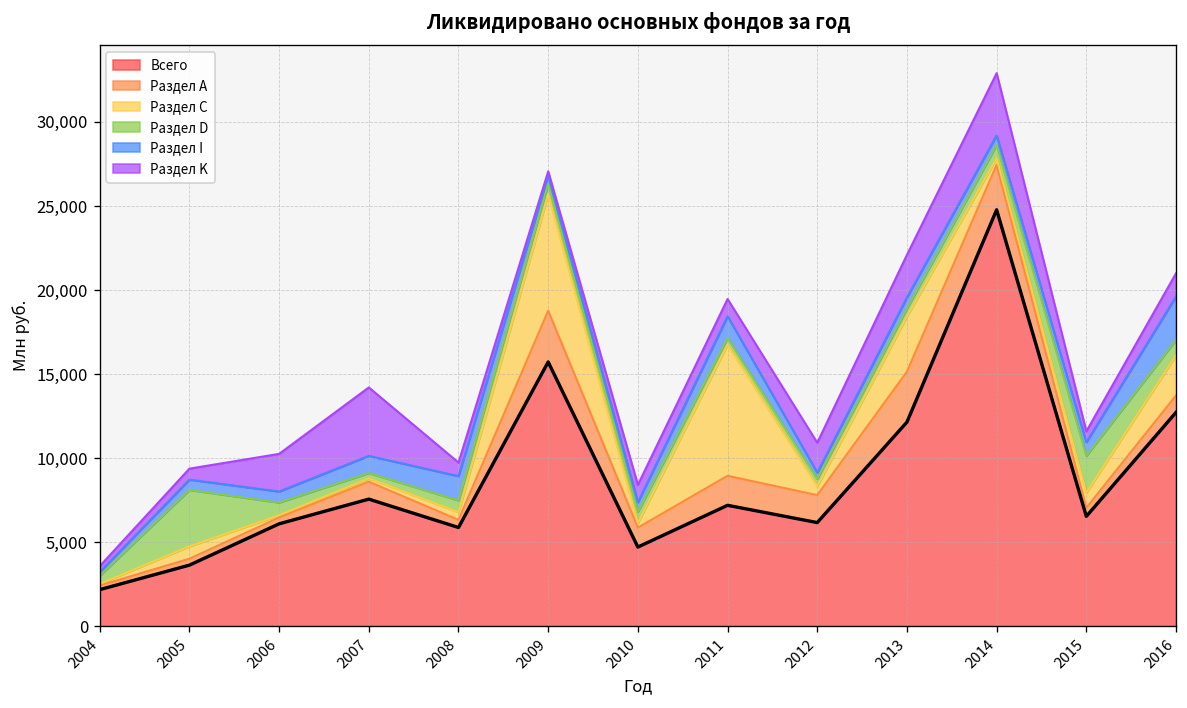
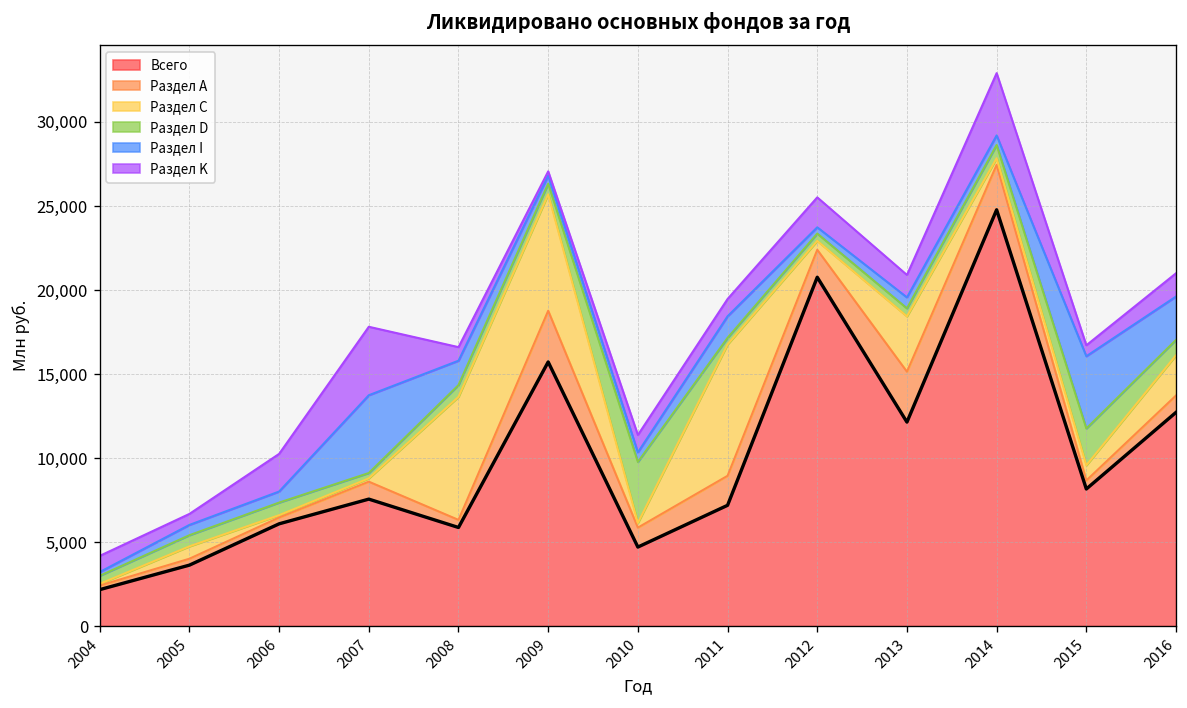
  {
    "Всего": {
      "2004": "2,200",
      "2005": "3,600",
      "2006": "6,100",
      "2007": "7,600",
      "2008": "5,900",
      "2009": "15,700",
      "2010": "4,700",
      "2011": "7,200",
-     "2012": "6,200",
+     "2012": "20,800",
      "2013": "12,100",
      "2014": "24,800",
-     "2015": "6,500",
+     "2015": "8,200",
      "2016": "12,700"
    },
    "Раздел А": {
      "2005": "400",
      "2007": "1,000",
      "2008": "500",
      "2009": "3,000",
      "2010": "1,200",
      "2011": "1,800",
      "2012": "1,600",
      "2013": "3,000",
      "2014": "2,700",
      "2015": "500",
      "2016": "1,000"
    },
    "Раздел С": {
      "2005": "700",
      "2007": "200",
-     "2008": "500",
+     "2008": "7,300",
      "2009": "6,900",
      "2010": "300",
      "2011": "7,800",
      "2012": "500",
      "2013": "3,300",
      "2014": "400",
      "2015": "900",
      "2016": "2,400"
    },
    "Раздел D": {
      "2004": "500",
-     "2005": "3,400",
+     "2005": "700",
      "2006": "800",
      "2007": "300",
      "2008": "700",
      "2009": "600",
-     "2010": "700",
+     "2010": "3,600",
      "2011": "400",
      "2012": "400",
      "2013": "500",
      "2014": "800",
      "2015": "2,200",
      "2016": "900"
    },
    "Раздел I": {
      "2004": "200",
      "2005": "600",
      "2006": "700",
-     "2007": "1,000",
+     "2007": "4,600",
      "2008": "1,500",
      "2009": "500",
      "2010": "600",
      "2011": "1,300",
      "2012": "400",
      "2013": "700",
      "2014": "600",
-     "2015": "800",
+     "2015": "4,300",
      "2016": "2,600"
    },
    "Раздел K": {
-     "2004": "400",
+     "2004": "1,000",
      "2005": "700",
      "2006": "2,200",
      "2007": "4,100",
      "2008": "800",
      "2009": "300",
      "2010": "1,000",
      "2011": "1,000",
      "2012": "1,800",
-     "2013": "2,500",
+     "2013": "1,300",
      "2014": "3,700",
      "2015": "700",
      "2016": "1,400"
    }
  }
